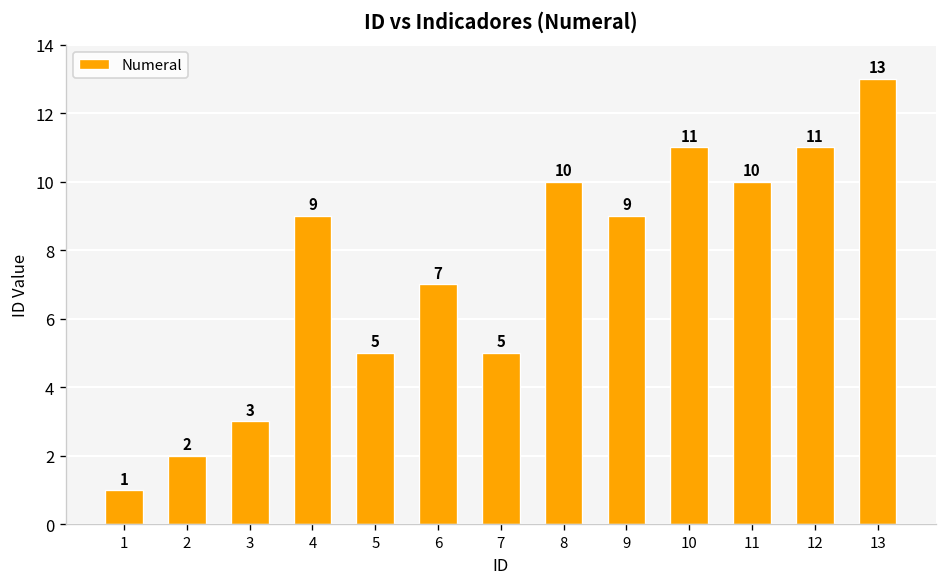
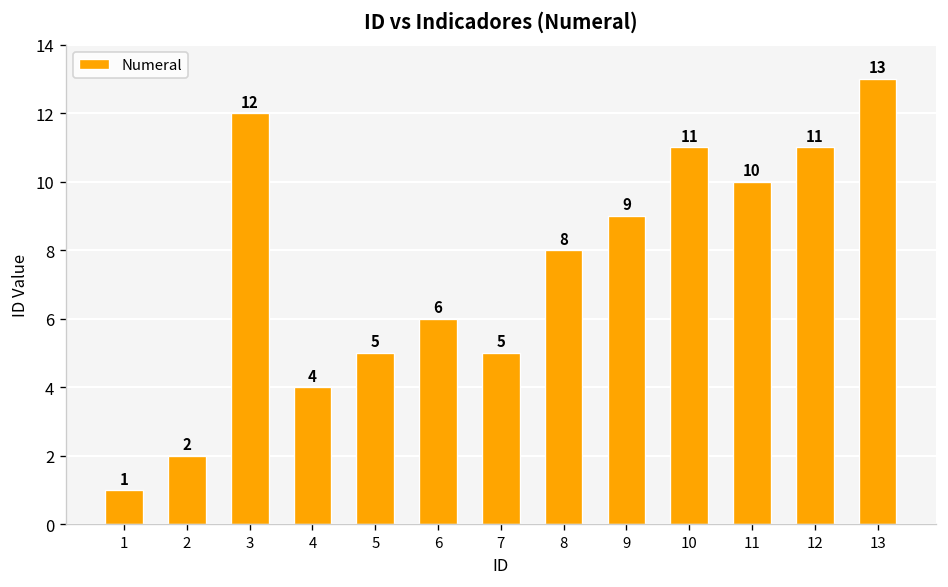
  {
    "1": 1,
    "2": 2,
-   "3": 3,
-   "4": 9,
+   "3": 12,
+   "4": 4,
    "5": 5,
-   "6": 7,
+   "6": 6,
    "7": 5,
-   "8": 10,
+   "8": 8,
    "9": 9,
    "10": 11,
    "11": 10,
    "12": 11,
    "13": 13
  }
